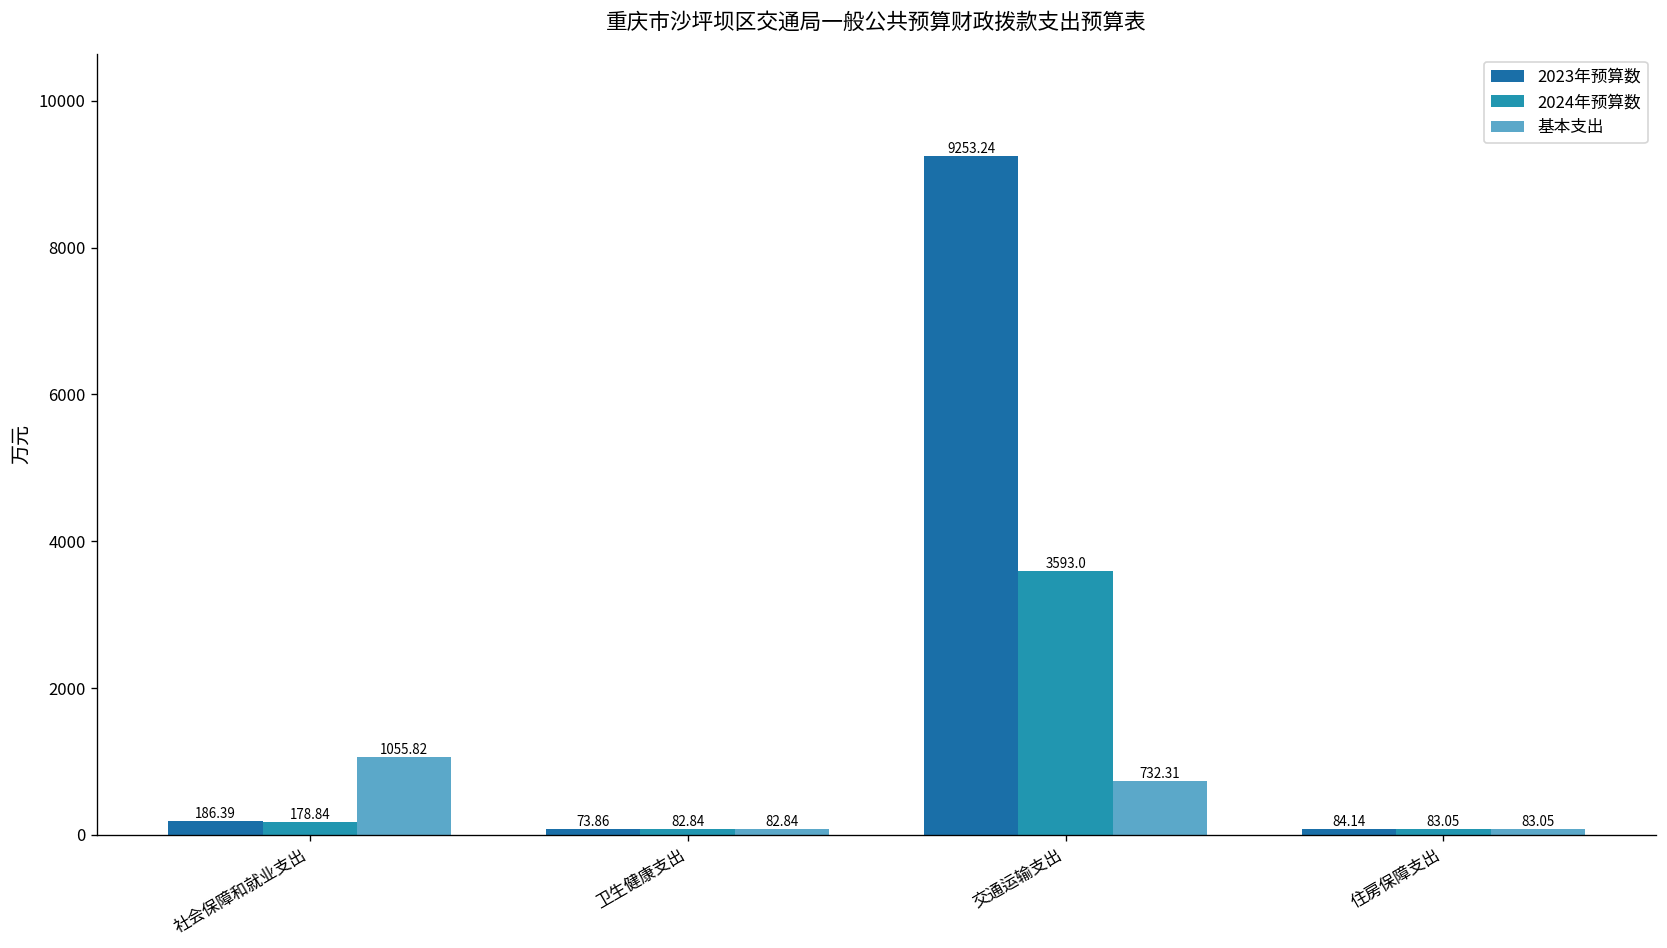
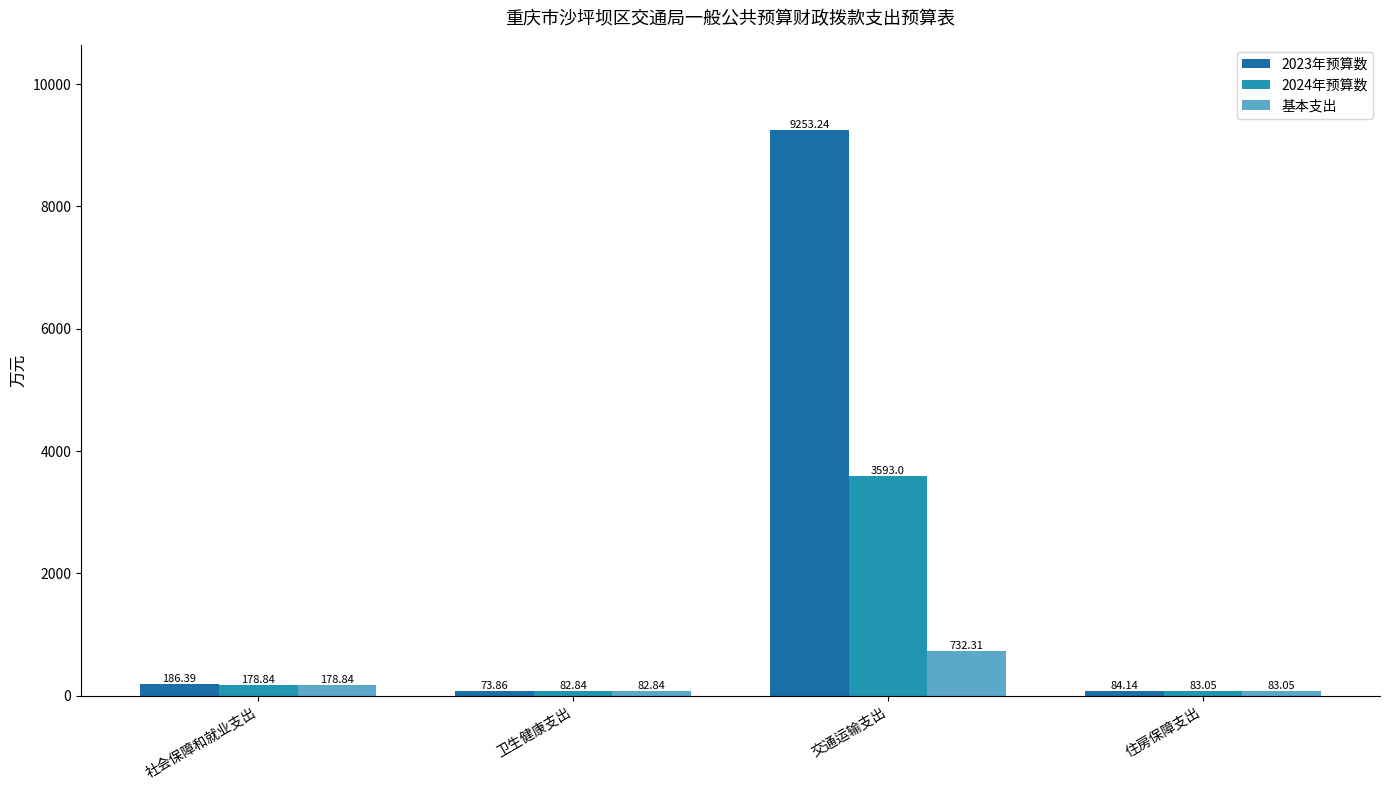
  {
    "基本支出": {
-     "社会保障和就业支出": 1055.82,
+     "社会保障和就业支出": 178.84,
      "卫生健康支出": 82.84,
      "交通运输支出": 732.31,
      "住房保障支出": 83.05
    }
  }
